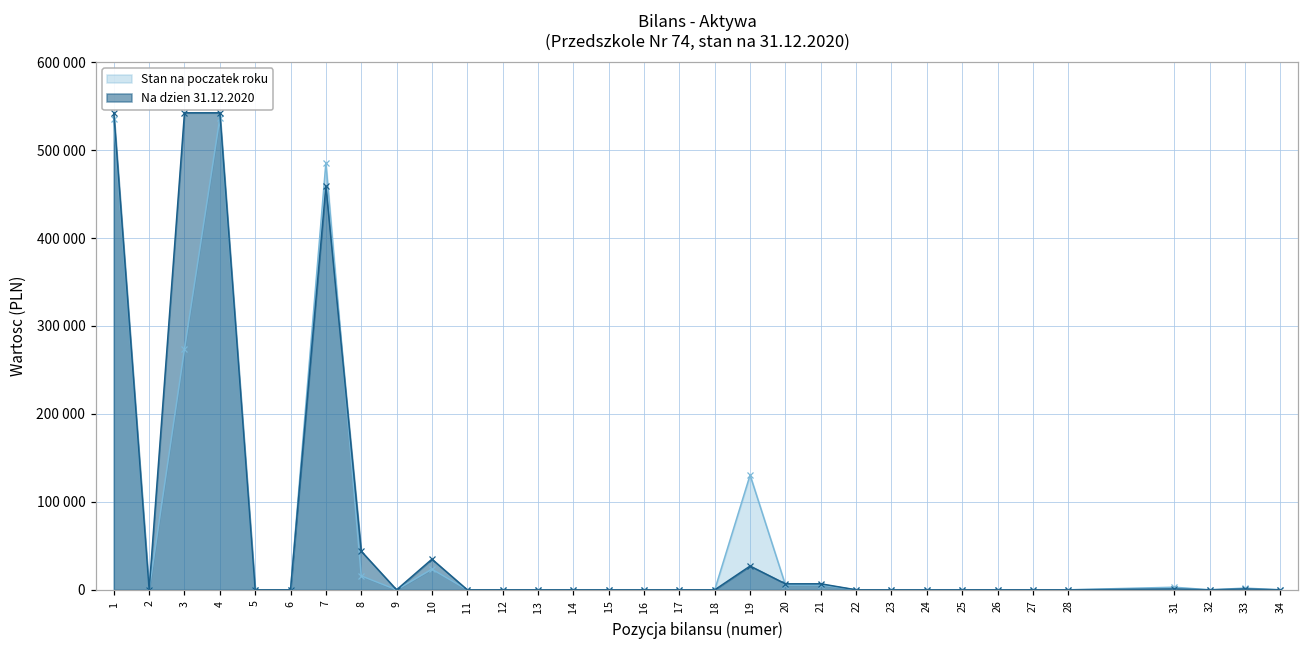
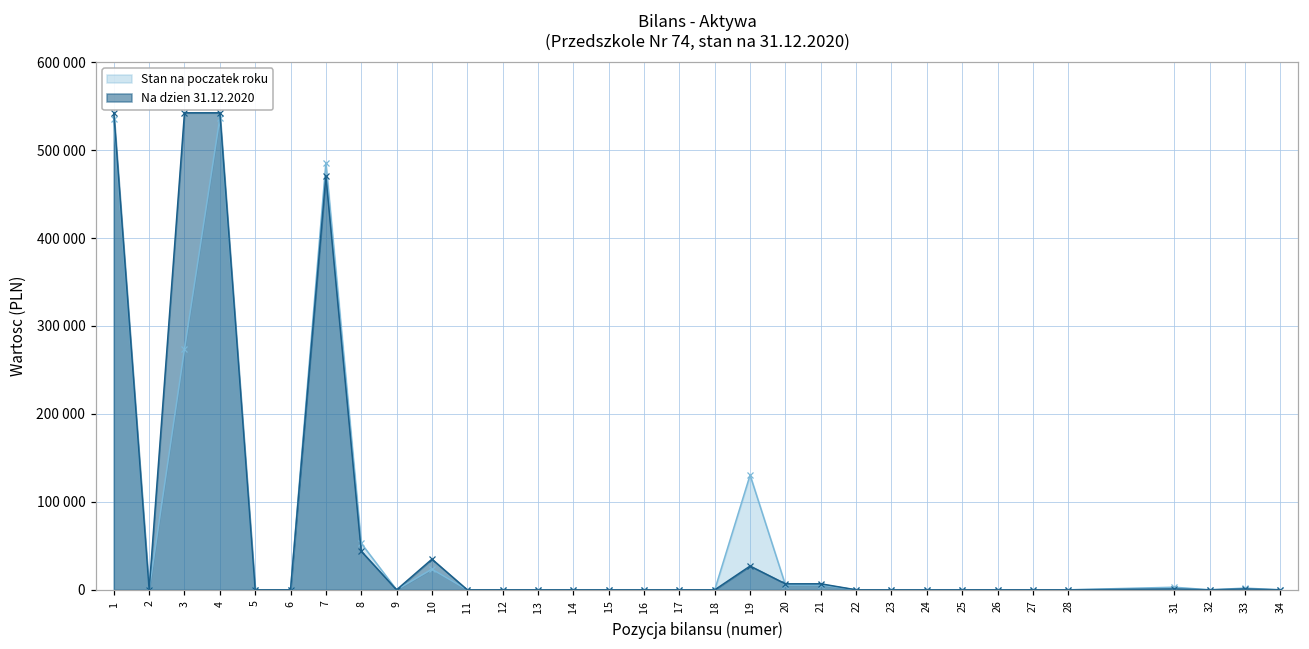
  {
    "Stan na poczatek roku": {
      "1": 530000,
      "3": 270000,
      "4": 540000,
      "7": 490000,
-     "8": 20000,
+     "8": 50000,
      "10": 20000,
      "19": 130000
    },
    "Na dzien 31.12.2020": {
      "1": 540000,
      "3": 540000,
      "4": 540000,
-     "7": 460000,
+     "7": 470000,
      "8": 40000,
      "10": 30000,
      "19": 30000
    }
  }
